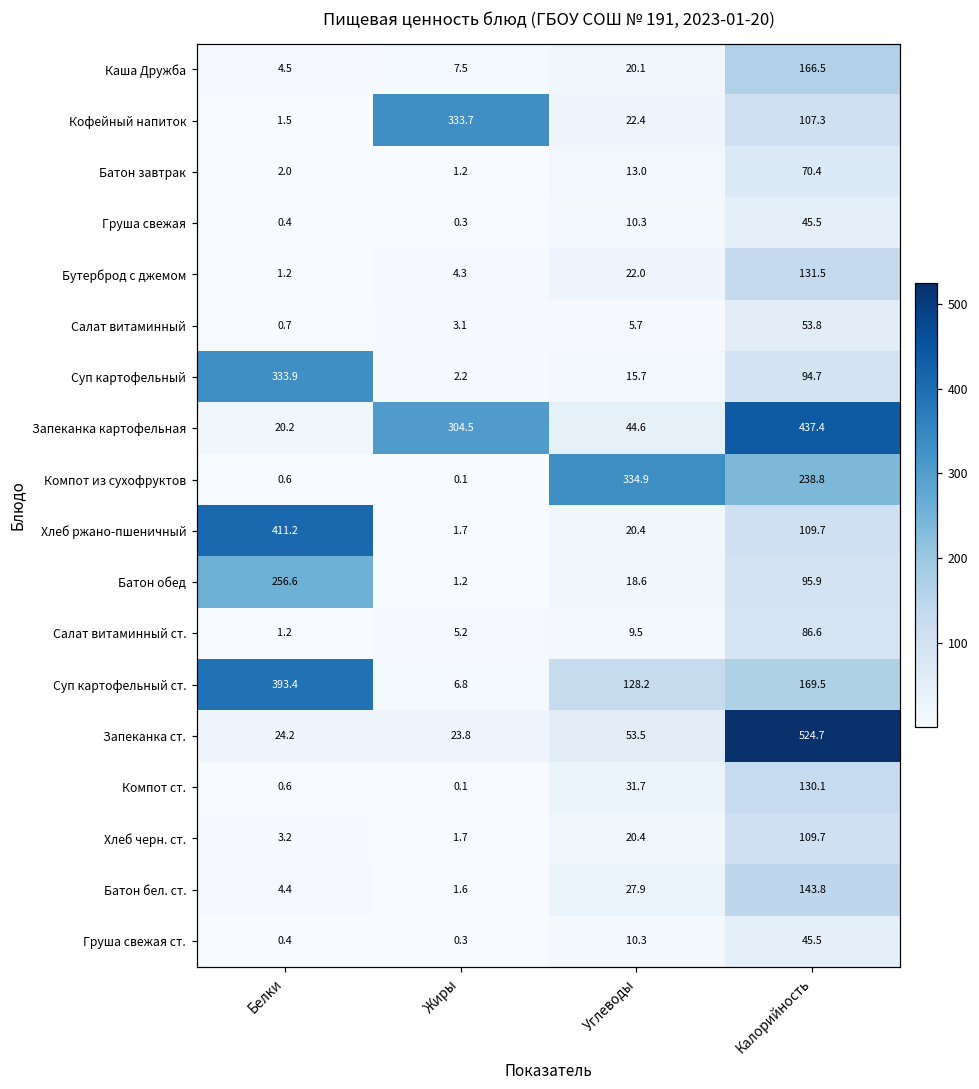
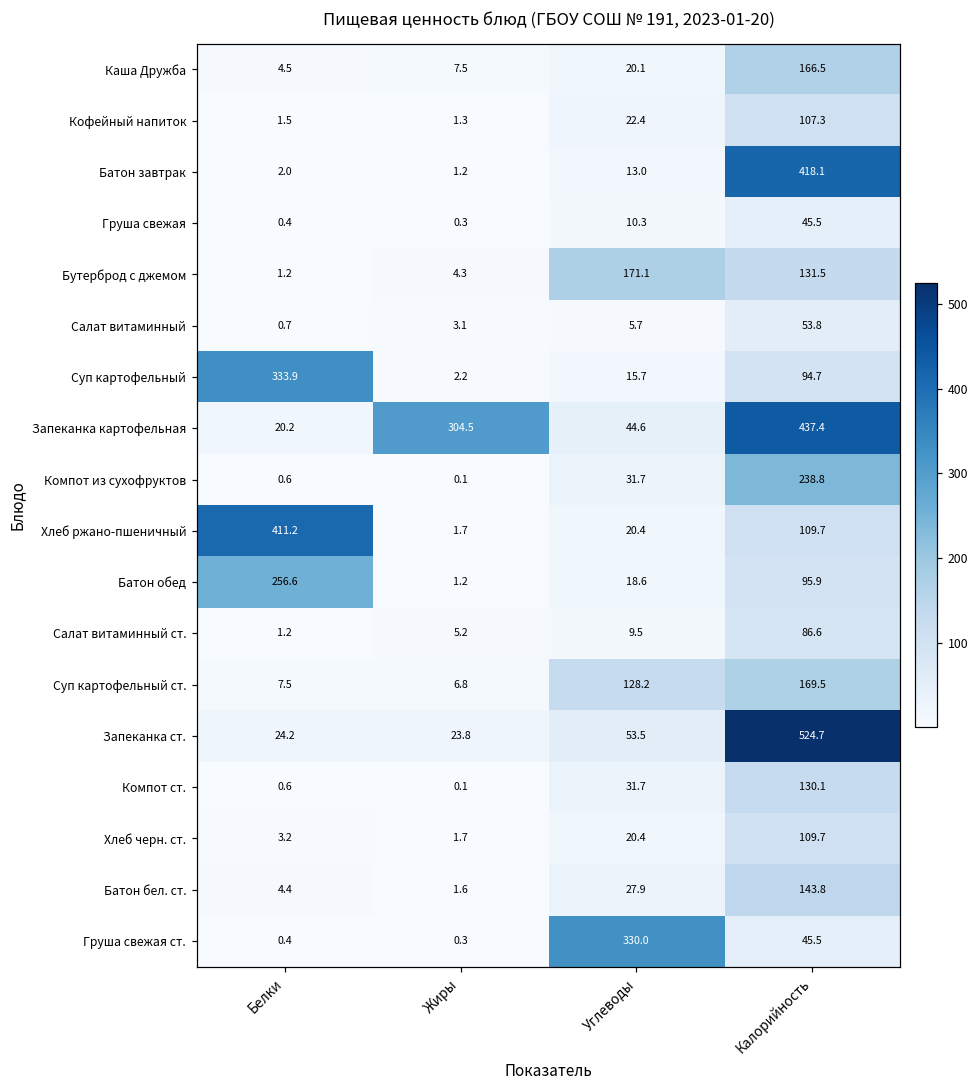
  {
    "Каша Дружба": {
      "Белки": 4.5,
      "Жиры": 7.5,
      "Углеводы": 20.1,
      "Калорийность": 166.5
    },
    "Кофейный напиток": {
      "Белки": 1.5,
-     "Жиры": 333.7,
+     "Жиры": 1.3,
      "Углеводы": 22.4,
      "Калорийность": 107.3
    },
    "Батон завтрак": {
      "Белки": 2.0,
      "Жиры": 1.2,
      "Углеводы": 13.0,
-     "Калорийность": 70.4
+     "Калорийность": 418.1
    },
    "Груша свежая": {
      "Белки": 0.4,
      "Жиры": 0.3,
      "Углеводы": 10.3,
      "Калорийность": 45.5
    },
    "Бутерброд с джемом": {
      "Белки": 1.2,
      "Жиры": 4.3,
-     "Углеводы": 22.0,
+     "Углеводы": 171.1,
      "Калорийность": 131.5
    },
    "Салат витаминный": {
      "Белки": 0.7,
      "Жиры": 3.1,
      "Углеводы": 5.7,
      "Калорийность": 53.8
    },
    "Суп картофельный": {
      "Белки": 333.9,
      "Жиры": 2.2,
      "Углеводы": 15.7,
      "Калорийность": 94.7
    },
    "Запеканка картофельная": {
      "Белки": 20.2,
      "Жиры": 304.5,
      "Углеводы": 44.6,
      "Калорийность": 437.4
    },
    "Компот из сухофруктов": {
      "Белки": 0.6,
      "Жиры": 0.1,
-     "Углеводы": 334.9,
+     "Углеводы": 31.7,
      "Калорийность": 238.8
    },
    "Хлеб ржано-пшеничный": {
      "Белки": 411.2,
      "Жиры": 1.7,
      "Углеводы": 20.4,
      "Калорийность": 109.7
    },
    "Батон обед": {
      "Белки": 256.6,
      "Жиры": 1.2,
      "Углеводы": 18.6,
      "Калорийность": 95.9
    },
    "Салат витаминный ст.": {
      "Белки": 1.2,
      "Жиры": 5.2,
      "Углеводы": 9.5,
      "Калорийность": 86.6
    },
    "Суп картофельный ст.": {
-     "Белки": 393.4,
+     "Белки": 7.5,
      "Жиры": 6.8,
      "Углеводы": 128.2,
      "Калорийность": 169.5
    },
    "Запеканка ст.": {
      "Белки": 24.2,
      "Жиры": 23.8,
      "Углеводы": 53.5,
      "Калорийность": 524.7
    },
    "Компот ст.": {
      "Белки": 0.6,
      "Жиры": 0.1,
      "Углеводы": 31.7,
      "Калорийность": 130.1
    },
    "Хлеб черн. ст.": {
      "Белки": 3.2,
      "Жиры": 1.7,
      "Углеводы": 20.4,
      "Калорийность": 109.7
    },
    "Батон бел. ст.": {
      "Белки": 4.4,
      "Жиры": 1.6,
      "Углеводы": 27.9,
      "Калорийность": 143.8
    },
    "Груша свежая ст.": {
      "Белки": 0.4,
      "Жиры": 0.3,
-     "Углеводы": 10.3,
+     "Углеводы": 330.0,
      "Калорийность": 45.5
    }
  }
